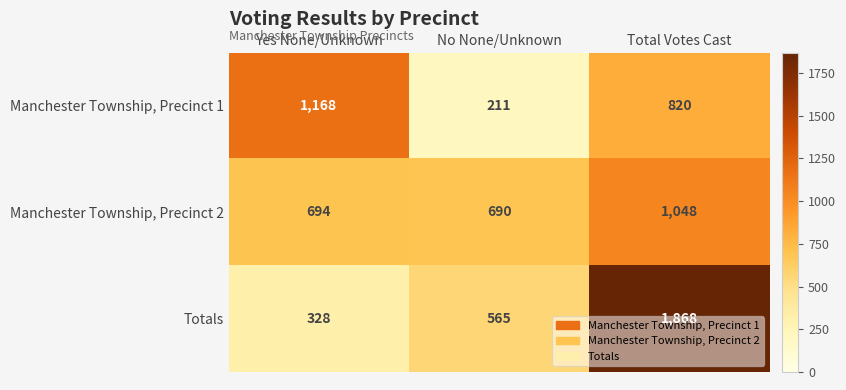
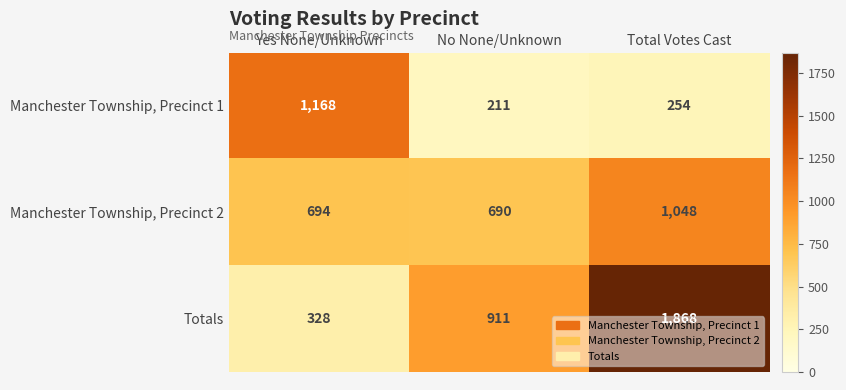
  {
    "Manchester Township, Precinct 1": {
      "Yes None/Unknown": "1,168",
      "No None/Unknown": "211",
-     "Total Votes Cast": "820"
+     "Total Votes Cast": "254"
    },
    "Manchester Township, Precinct 2": {
      "Yes None/Unknown": "694",
      "No None/Unknown": "690",
      "Total Votes Cast": "1,048"
    },
    "Totals": {
      "Yes None/Unknown": "328",
-     "No None/Unknown": "565"
+     "No None/Unknown": "911"
    }
  }
